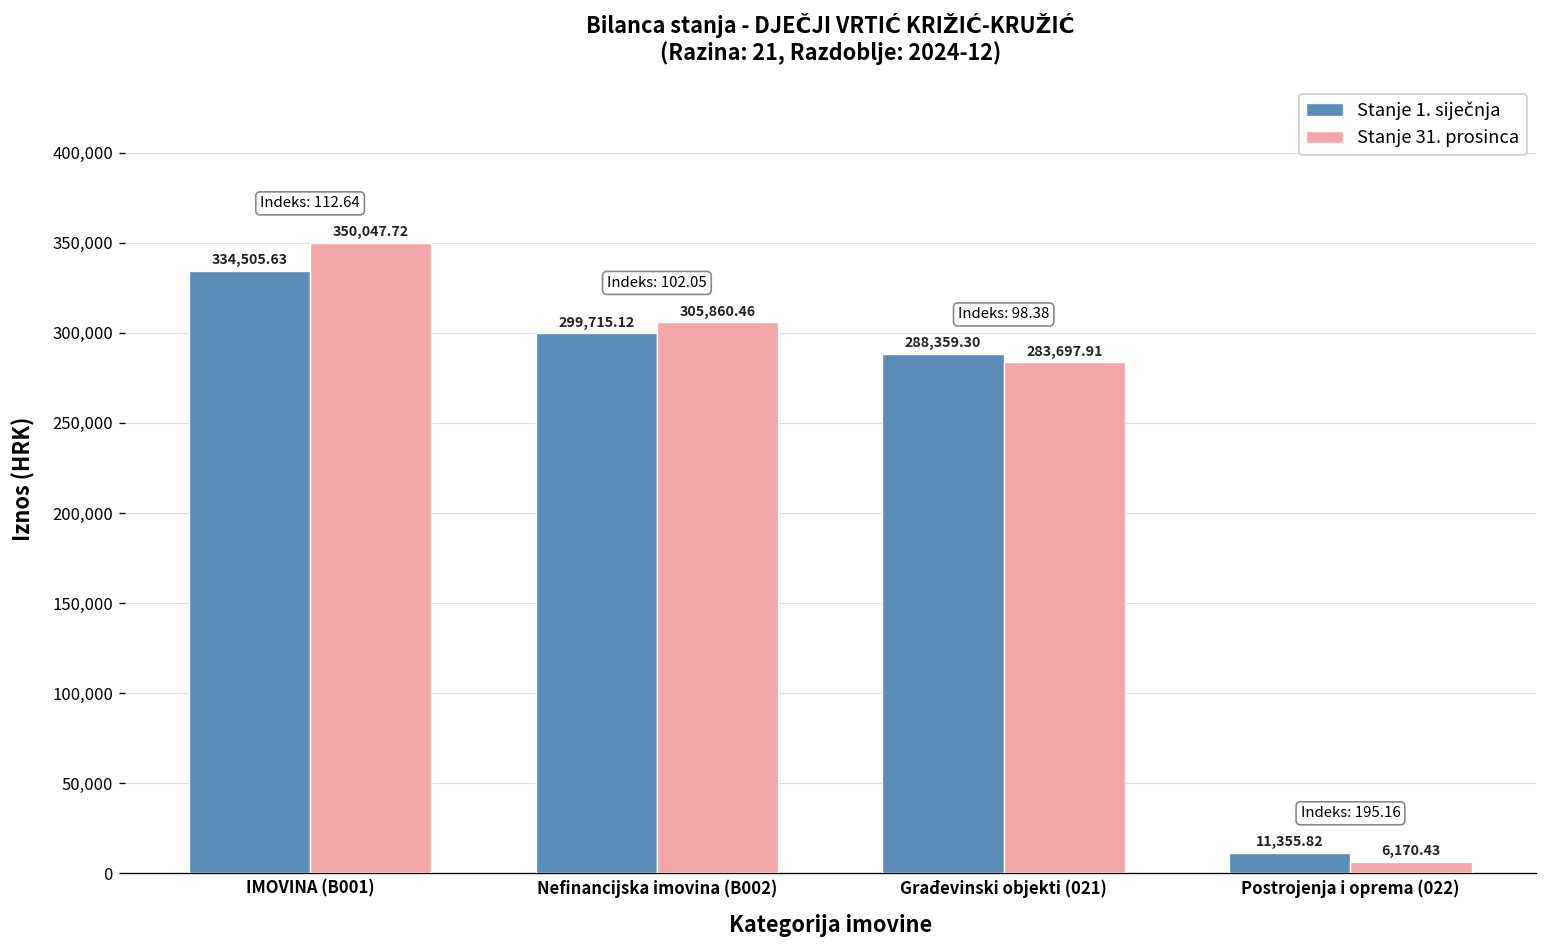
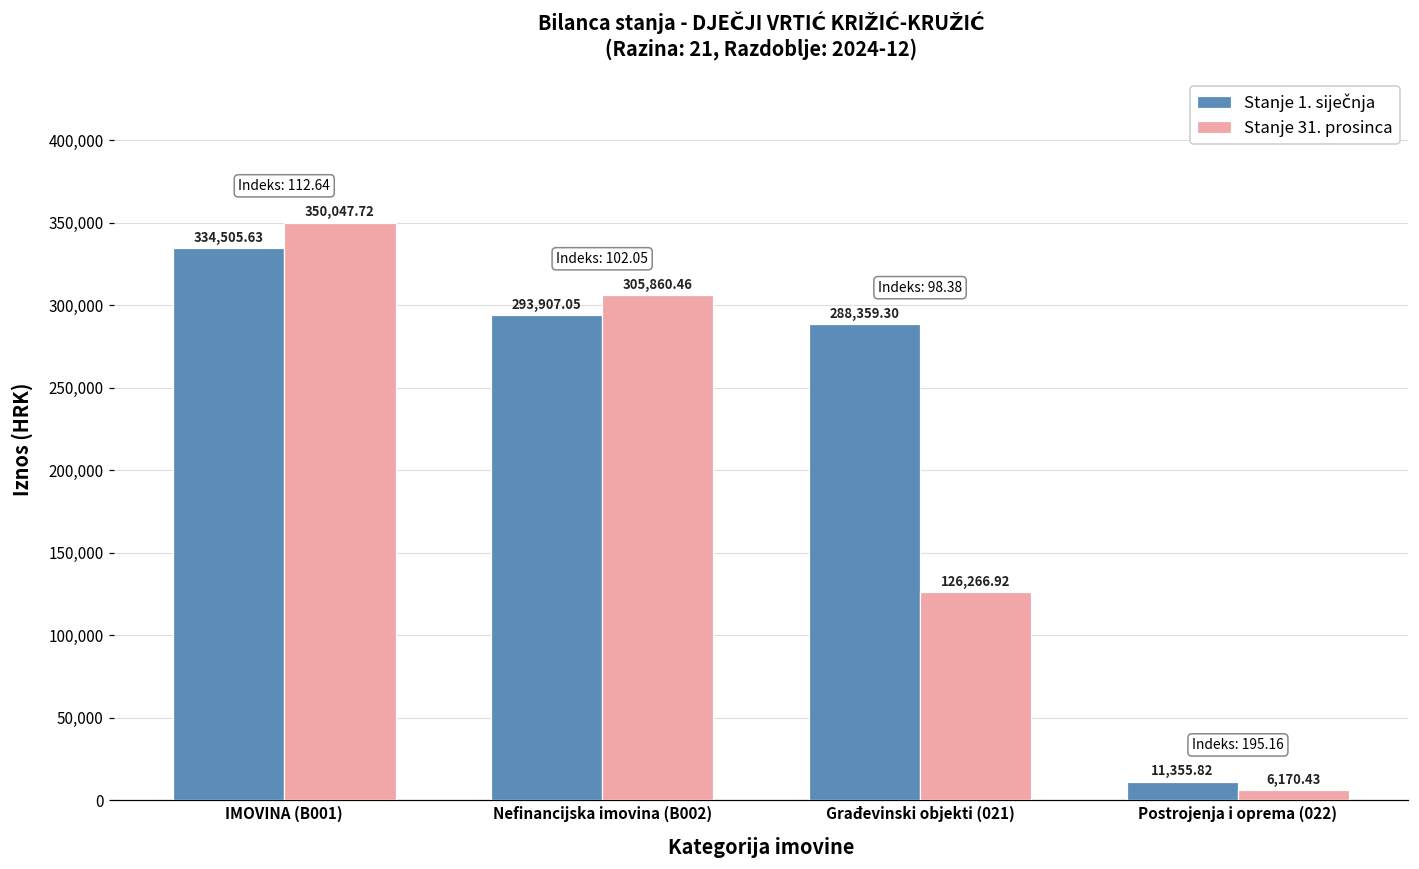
  {
    "Stanje 1. siječnja": {
      "IMOVINA (B001)": "334,505.63",
-     "Nefinancijska imovina (B002)": "299,715.12",
+     "Nefinancijska imovina (B002)": "293,907.05",
      "Građevinski objekti (021)": "288,359.30",
      "Postrojenja i oprema (022)": "11,355.82"
    },
    "Stanje 31. prosinca": {
      "IMOVINA (B001)": "350,047.72",
      "Nefinancijska imovina (B002)": "305,860.46",
-     "Građevinski objekti (021)": "283,697.91",
+     "Građevinski objekti (021)": "126,266.92",
      "Postrojenja i oprema (022)": "6,170.43"
    }
  }
